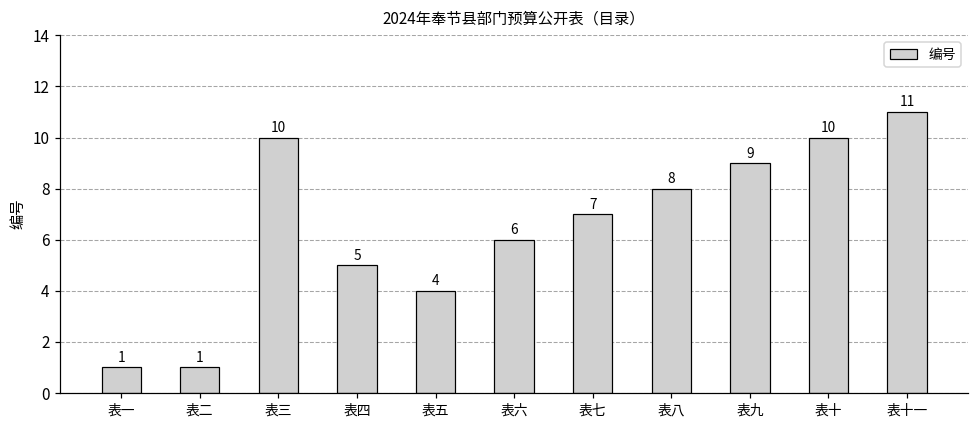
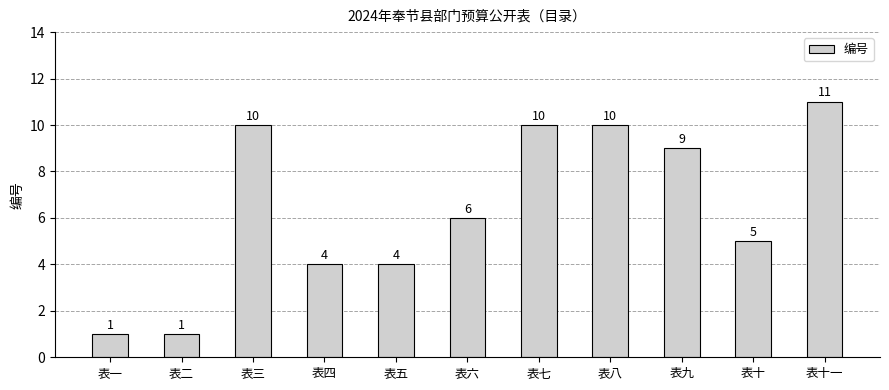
  {
    "表一": 1,
    "表二": 1,
    "表三": 10,
-   "表四": 5,
+   "表四": 4,
    "表五": 4,
    "表六": 6,
-   "表七": 7,
-   "表八": 8,
+   "表七": 10,
+   "表八": 10,
    "表九": 9,
-   "表十": 10,
+   "表十": 5,
    "表十一": 11
  }
